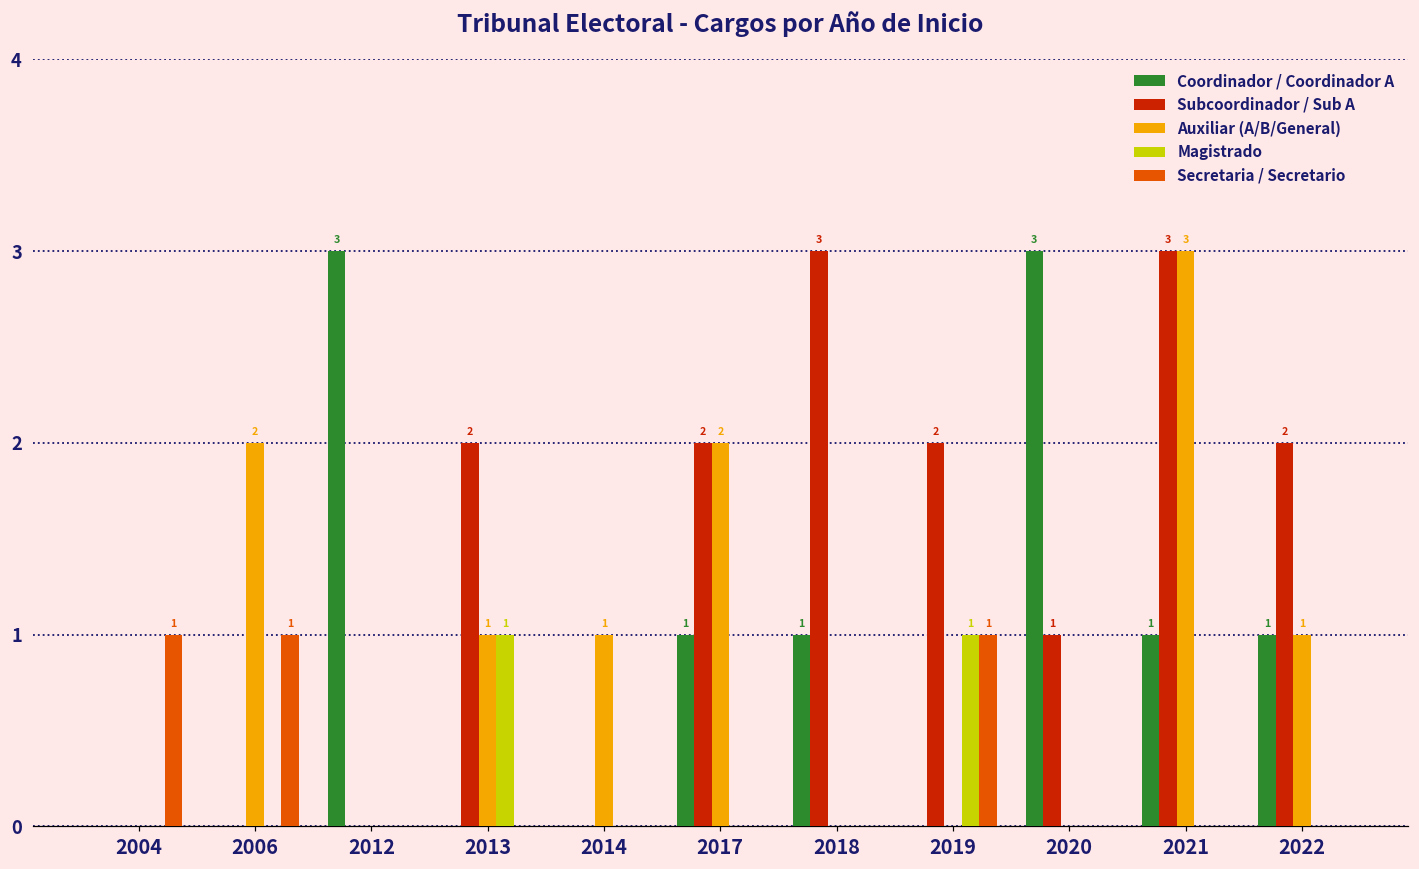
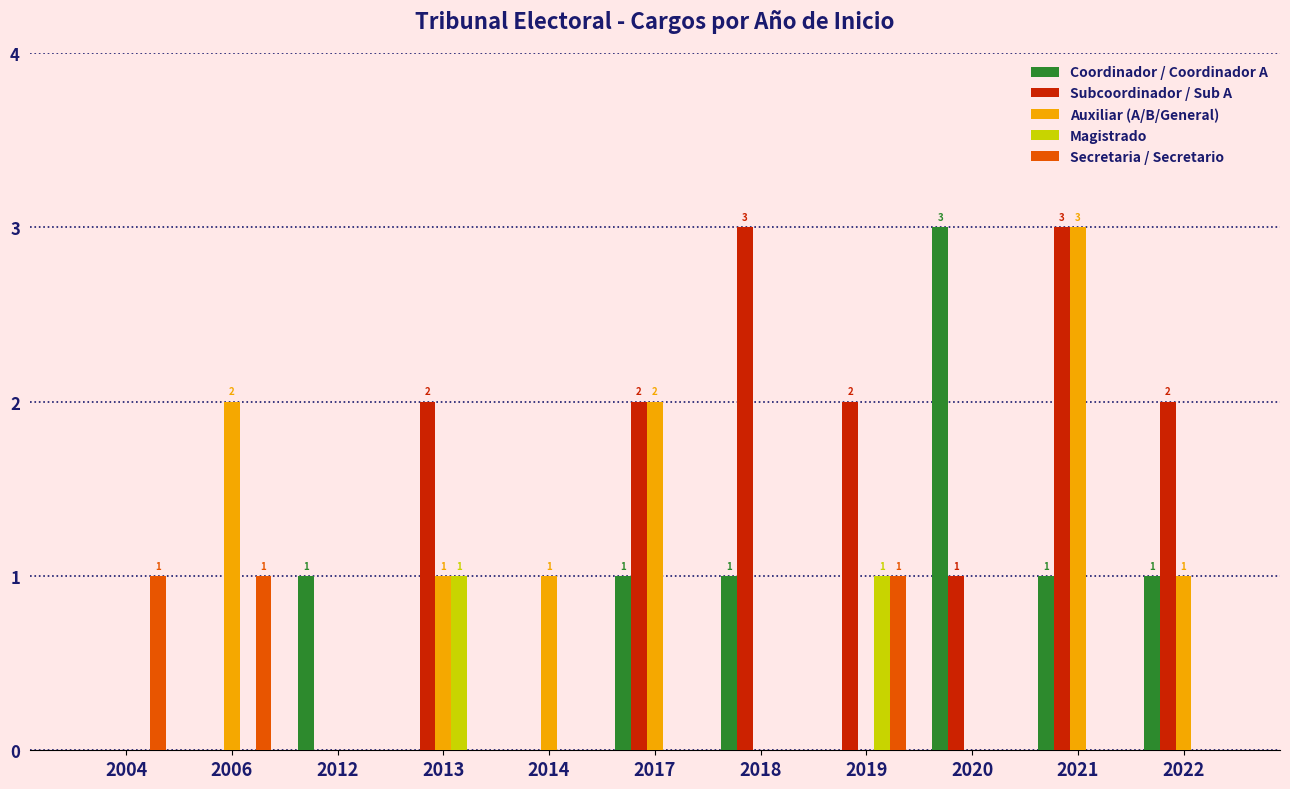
  {
    "Coordinador / Coordinador A": {
-     "2012": 3,
+     "2012": 1,
      "2017": 1,
      "2018": 1,
      "2020": 3,
      "2021": 1,
      "2022": 1
    },
    "Auxiliar (A/B/General)": {
      "2006": 2,
      "2013": 1,
      "2014": 1,
      "2017": 2,
      "2021": 3,
      "2022": 1
    },
    "Magistrado": {
      "2013": 1,
      "2019": 1
    }
  }
